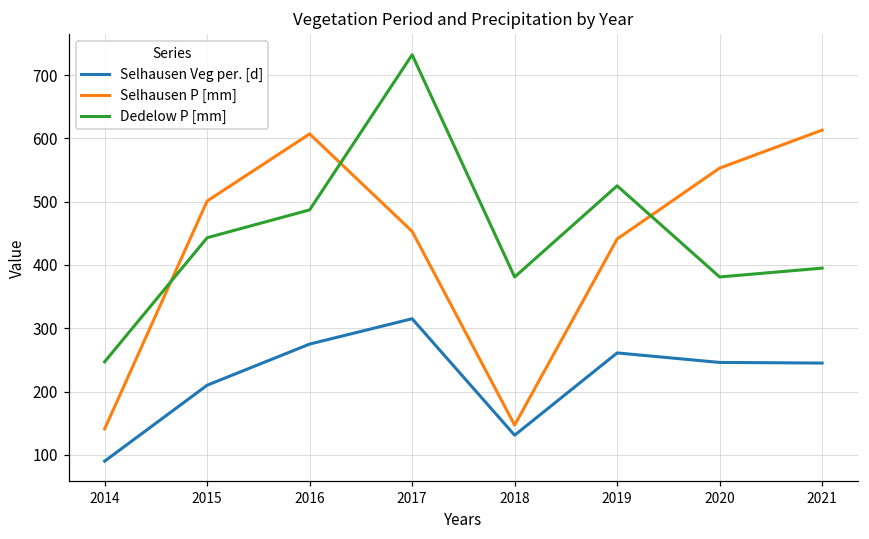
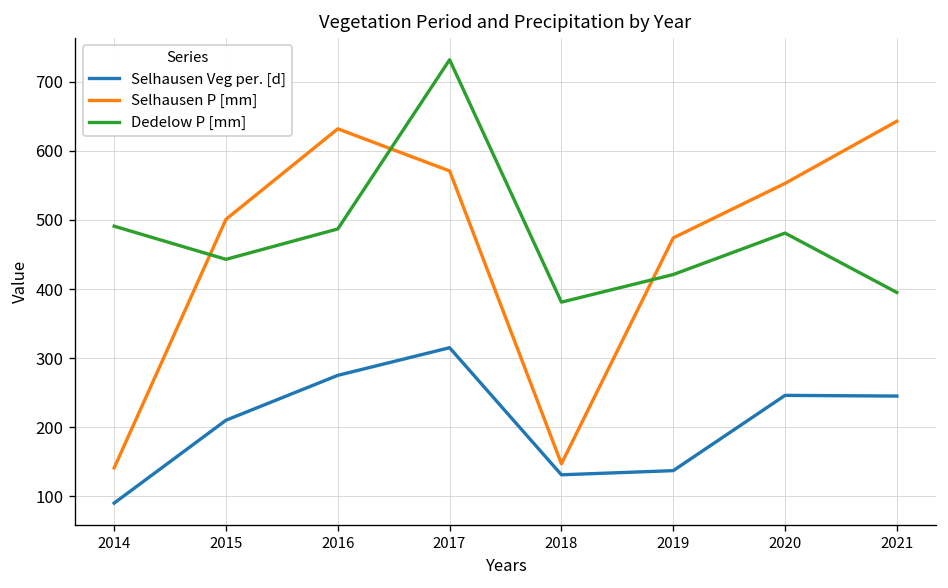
  {
    "Selhausen Veg per. [d]": {
      "2014": 90,
      "2015": 210,
      "2016": 280,
      "2017": 320,
      "2018": 130,
-     "2019": 260,
+     "2019": 140,
      "2020": 250,
      "2021": 250
    },
    "Selhausen P [mm]": {
      "2014": 140,
      "2015": 500,
-     "2016": 610,
-     "2017": 450,
+     "2016": 630,
+     "2017": 570,
      "2018": 150,
-     "2019": 440,
+     "2019": 470,
      "2020": 550,
-     "2021": 610
+     "2021": 640
    },
    "Dedelow P [mm]": {
-     "2014": 250,
+     "2014": 490,
      "2015": 440,
      "2016": 490,
      "2017": 730,
      "2018": 380,
-     "2019": 530,
-     "2020": 380,
+     "2019": 420,
+     "2020": 480,
      "2021": 400
    }
  }
